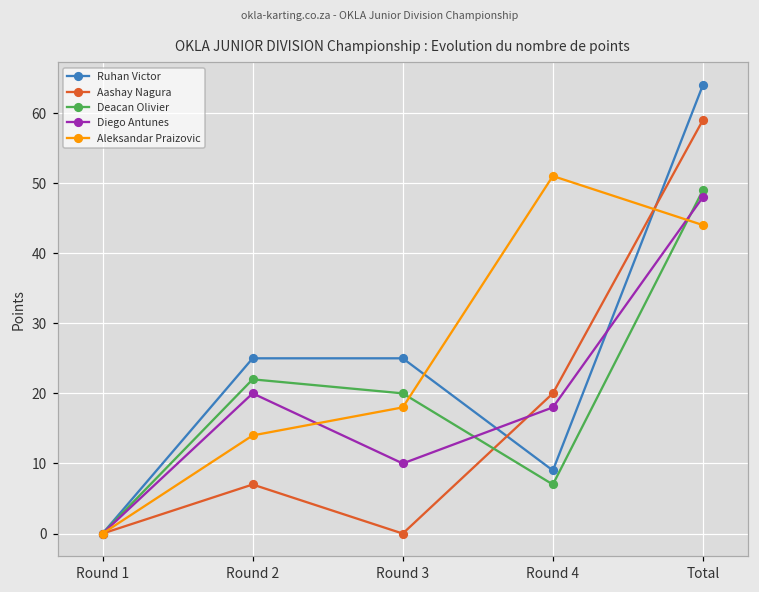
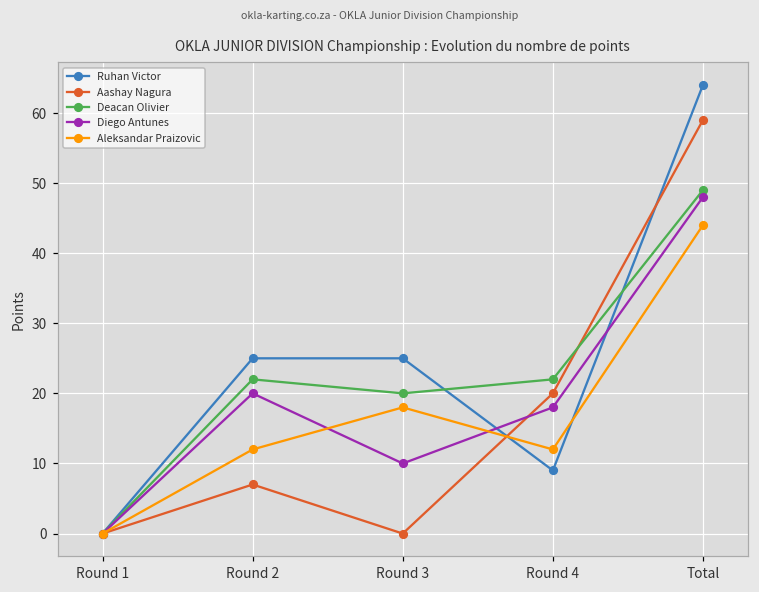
  {
    "Ruhan Victor": {
      "Round 2": 25,
      "Round 3": 25,
      "Round 4": 9,
      "Total": 64
    },
    "Aashay Nagura": {
      "Round 2": 7,
      "Round 3": 0,
      "Round 4": 20,
      "Total": 59
    },
    "Deacan Olivier": {
      "Round 2": 22,
      "Round 3": 20,
-     "Round 4": 7,
+     "Round 4": 22,
      "Total": 49
    },
    "Diego Antunes": {
      "Round 2": 20,
      "Round 3": 10,
      "Round 4": 18,
      "Total": 48
    },
    "Aleksandar Praizovic": {
-     "Round 2": 14,
+     "Round 2": 12,
      "Round 3": 18,
-     "Round 4": 51,
+     "Round 4": 12,
      "Total": 44
    }
  }
